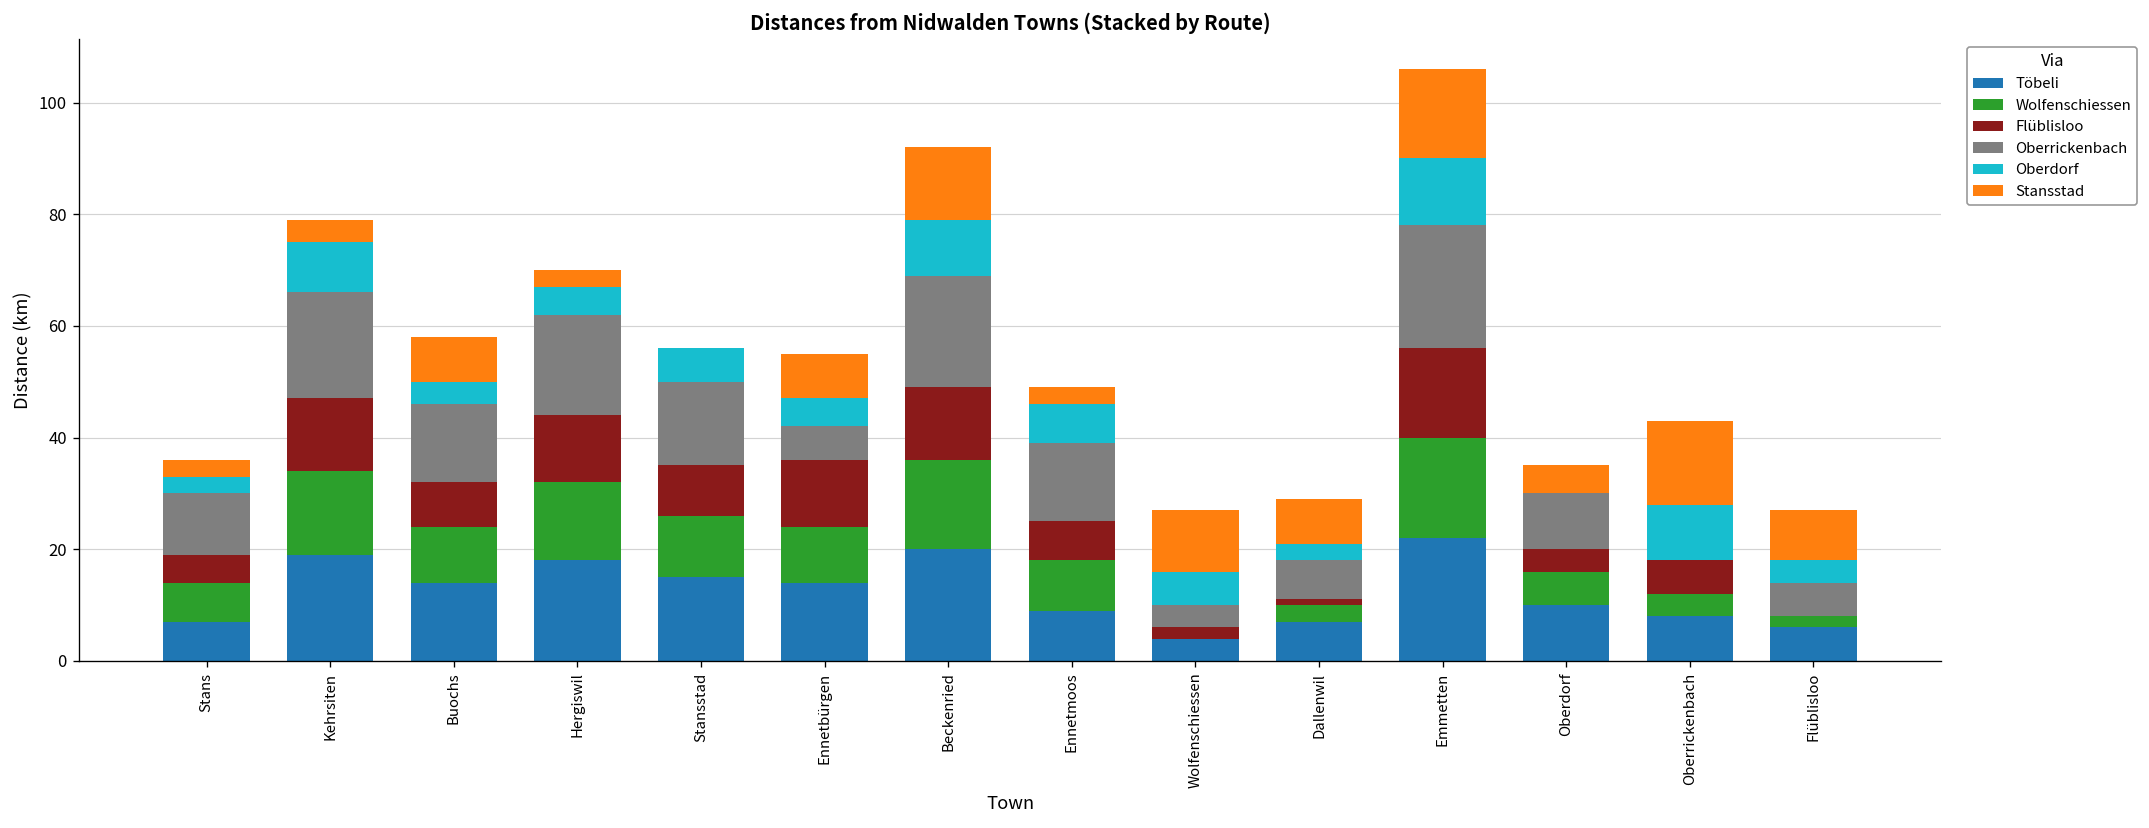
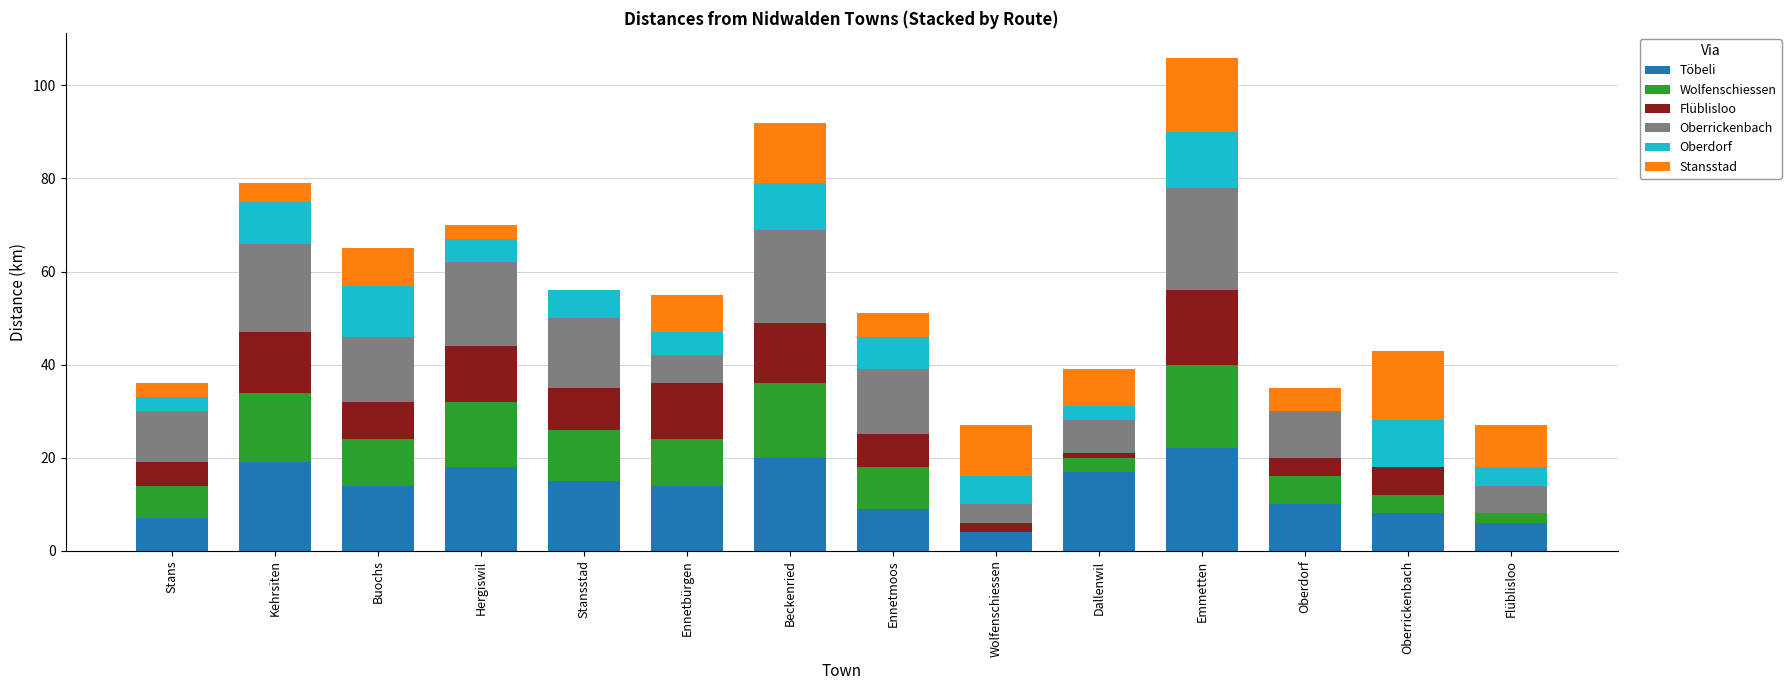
  {
    "Töbeli": {
      "Stans": 7,
      "Kehrsiten": 19,
      "Buochs": 14,
      "Hergiswil": 18,
      "Stansstad": 15,
      "Ennetbürgen": 14,
      "Beckenried": 20,
      "Ennetmoos": 9,
      "Wolfenschiessen": 4,
-     "Dallenwil": 7,
+     "Dallenwil": 17,
      "Emmetten": 22,
      "Oberdorf": 10,
      "Oberrickenbach": 8,
      "Flüblisloo": 6
    },
    "Wolfenschiessen": {
      "Stans": 7,
      "Kehrsiten": 15,
      "Buochs": 10,
      "Hergiswil": 14,
      "Stansstad": 11,
      "Ennetbürgen": 10,
      "Beckenried": 16,
      "Ennetmoos": 9,
      "Wolfenschiessen": 0,
      "Dallenwil": 3,
      "Emmetten": 18,
      "Oberdorf": 6,
      "Oberrickenbach": 4,
      "Flüblisloo": 2
    },
    "Flüblisloo": {
      "Stans": 5,
      "Kehrsiten": 13,
      "Buochs": 8,
      "Hergiswil": 12,
      "Stansstad": 9,
      "Ennetbürgen": 12,
      "Beckenried": 13,
      "Ennetmoos": 7,
      "Wolfenschiessen": 2,
      "Dallenwil": 1,
      "Emmetten": 16,
      "Oberdorf": 4,
      "Oberrickenbach": 6,
      "Flüblisloo": 0
    },
    "Oberrickenbach": {
      "Stans": 11,
      "Kehrsiten": 19,
      "Buochs": 14,
      "Hergiswil": 18,
      "Stansstad": 15,
      "Ennetbürgen": 6,
      "Beckenried": 20,
      "Ennetmoos": 14,
      "Wolfenschiessen": 4,
      "Dallenwil": 7,
      "Emmetten": 22,
      "Oberdorf": 10,
      "Oberrickenbach": 0,
      "Flüblisloo": 6
    },
    "Oberdorf": {
      "Stans": 3,
      "Kehrsiten": 9,
-     "Buochs": 4,
+     "Buochs": 11,
      "Hergiswil": 5,
      "Stansstad": 6,
      "Ennetbürgen": 5,
      "Beckenried": 10,
      "Ennetmoos": 7,
      "Wolfenschiessen": 6,
      "Dallenwil": 3,
      "Emmetten": 12,
      "Oberdorf": 0,
      "Oberrickenbach": 10,
      "Flüblisloo": 4
    },
    "Stansstad": {
      "Stans": 3,
      "Kehrsiten": 4,
      "Buochs": 8,
      "Hergiswil": 3,
      "Stansstad": 0,
      "Ennetbürgen": 8,
      "Beckenried": 13,
-     "Ennetmoos": 3,
+     "Ennetmoos": 5,
      "Wolfenschiessen": 11,
      "Dallenwil": 8,
      "Emmetten": 16,
      "Oberdorf": 5,
      "Oberrickenbach": 15,
      "Flüblisloo": 9
    }
  }
